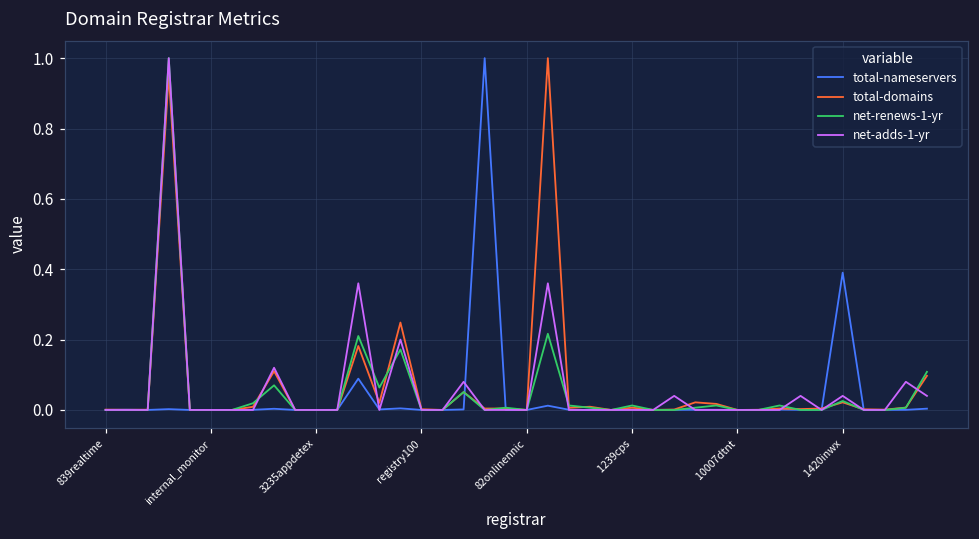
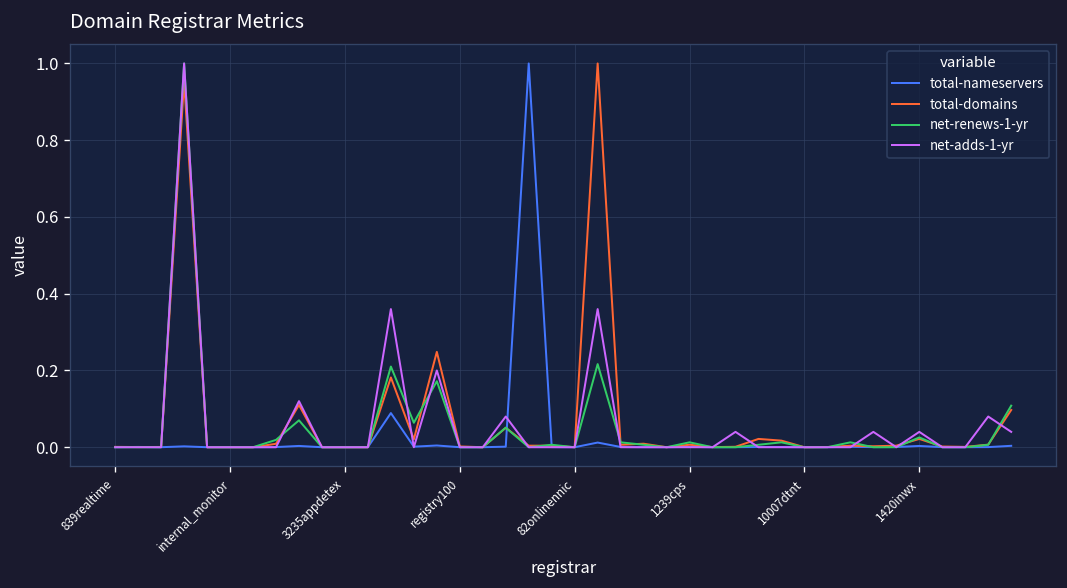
  {
    "total-nameservers": {
-     "1420inwx": 0.39
+     "1420inwx": 0.00
    },
    "net-adds-1-yr": {
      "1420inwx": 0.04
    }
  }
